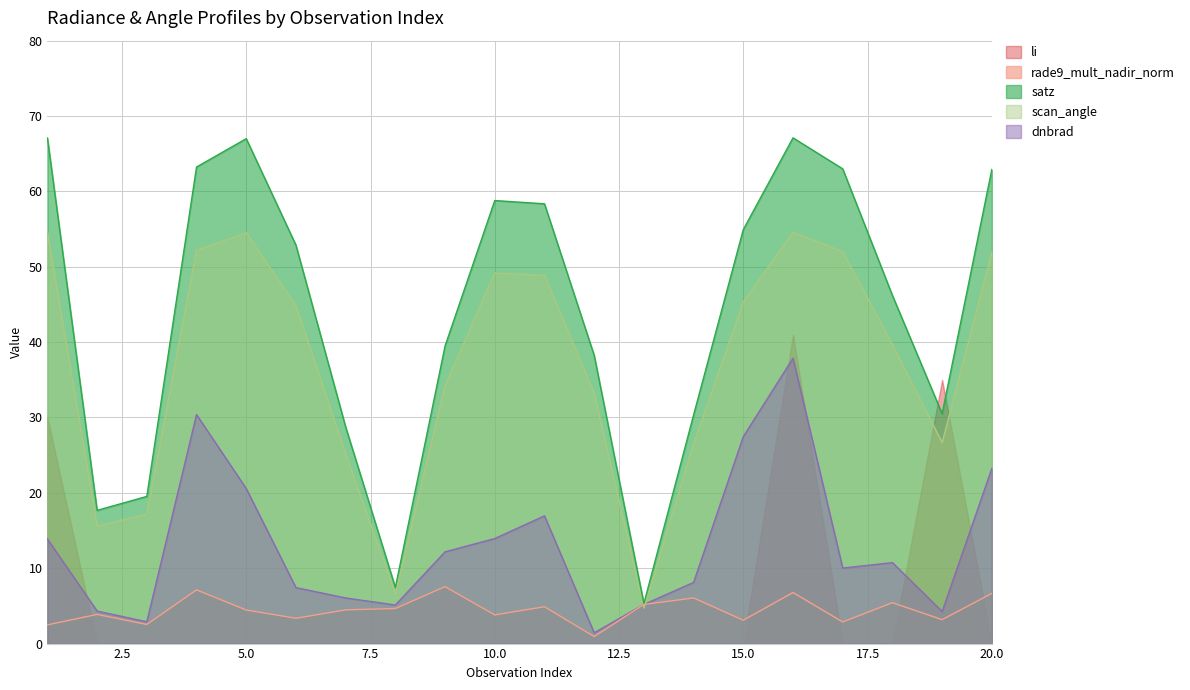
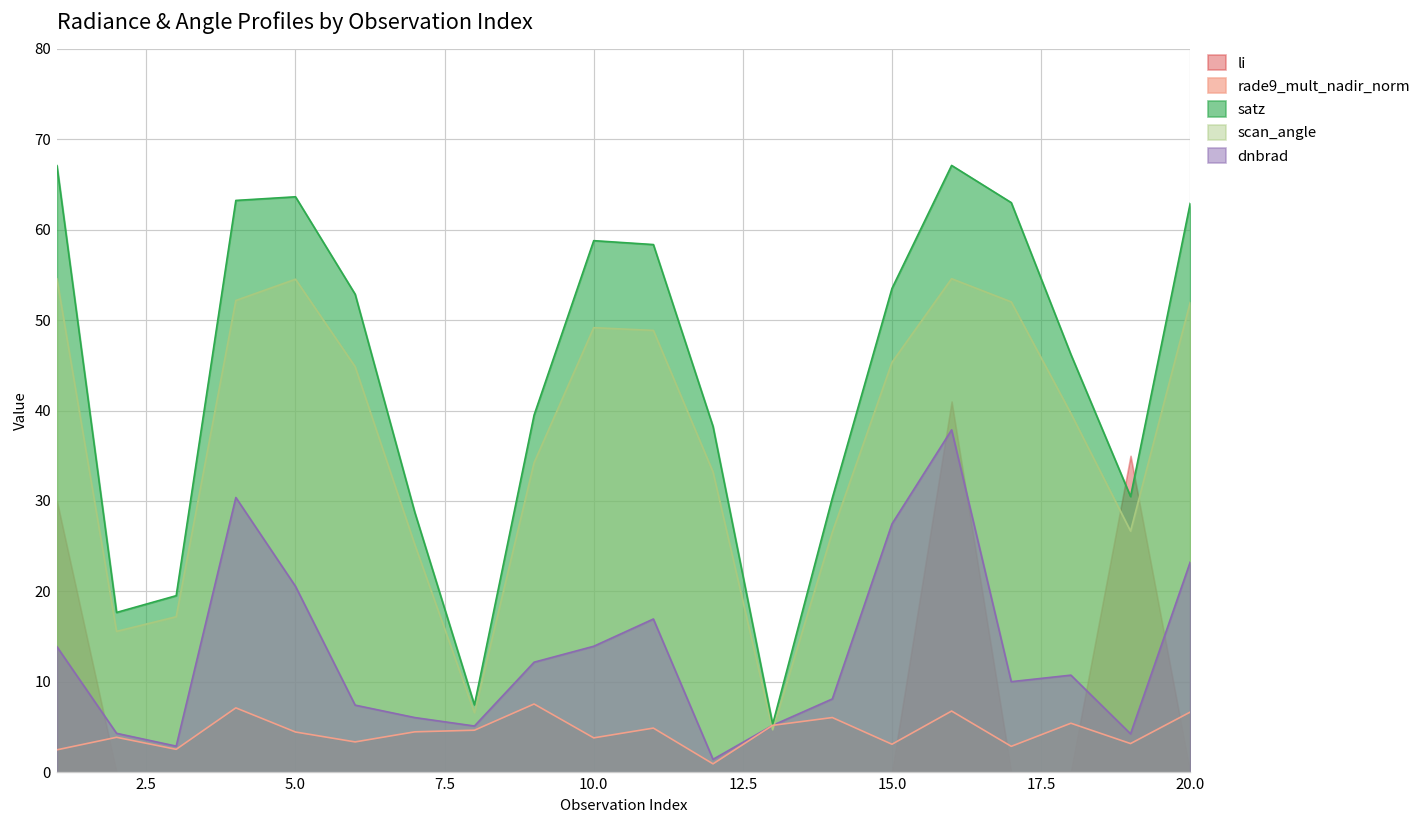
  {
    "satz": {
-     "5.0": 67,
+     "5.0": 64,
      "10.0": 59,
-     "15.0": 55,
+     "15.0": 54,
      "20.0": 63
    },
    "scan_angle": {
      "5.0": 55,
      "10.0": 49,
      "15.0": 45,
      "20.0": 52
    },
    "dnbrad": {
      "5.0": 21,
      "10.0": 14,
      "15.0": 27,
      "20.0": 23
    }
  }
